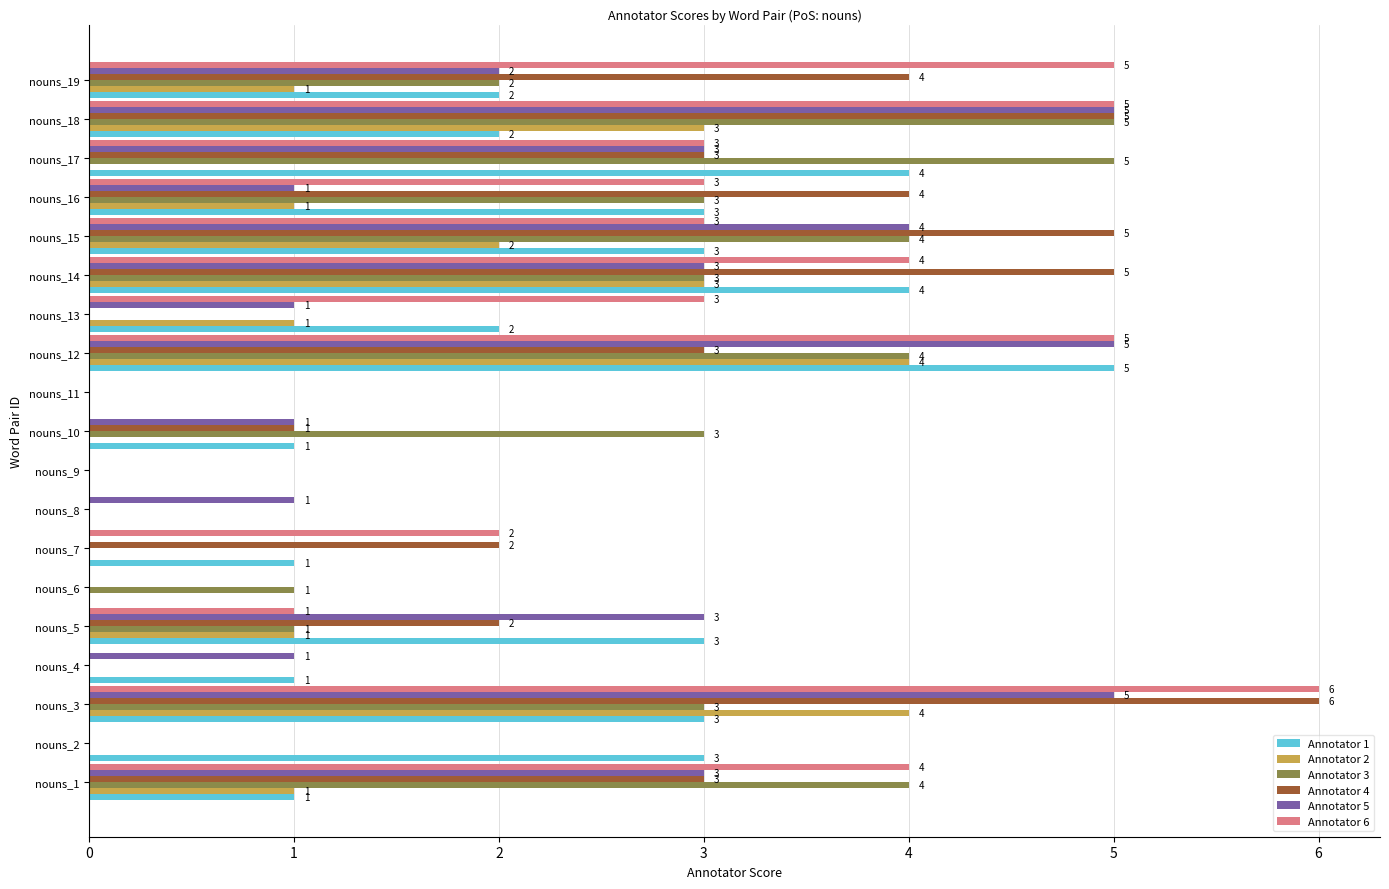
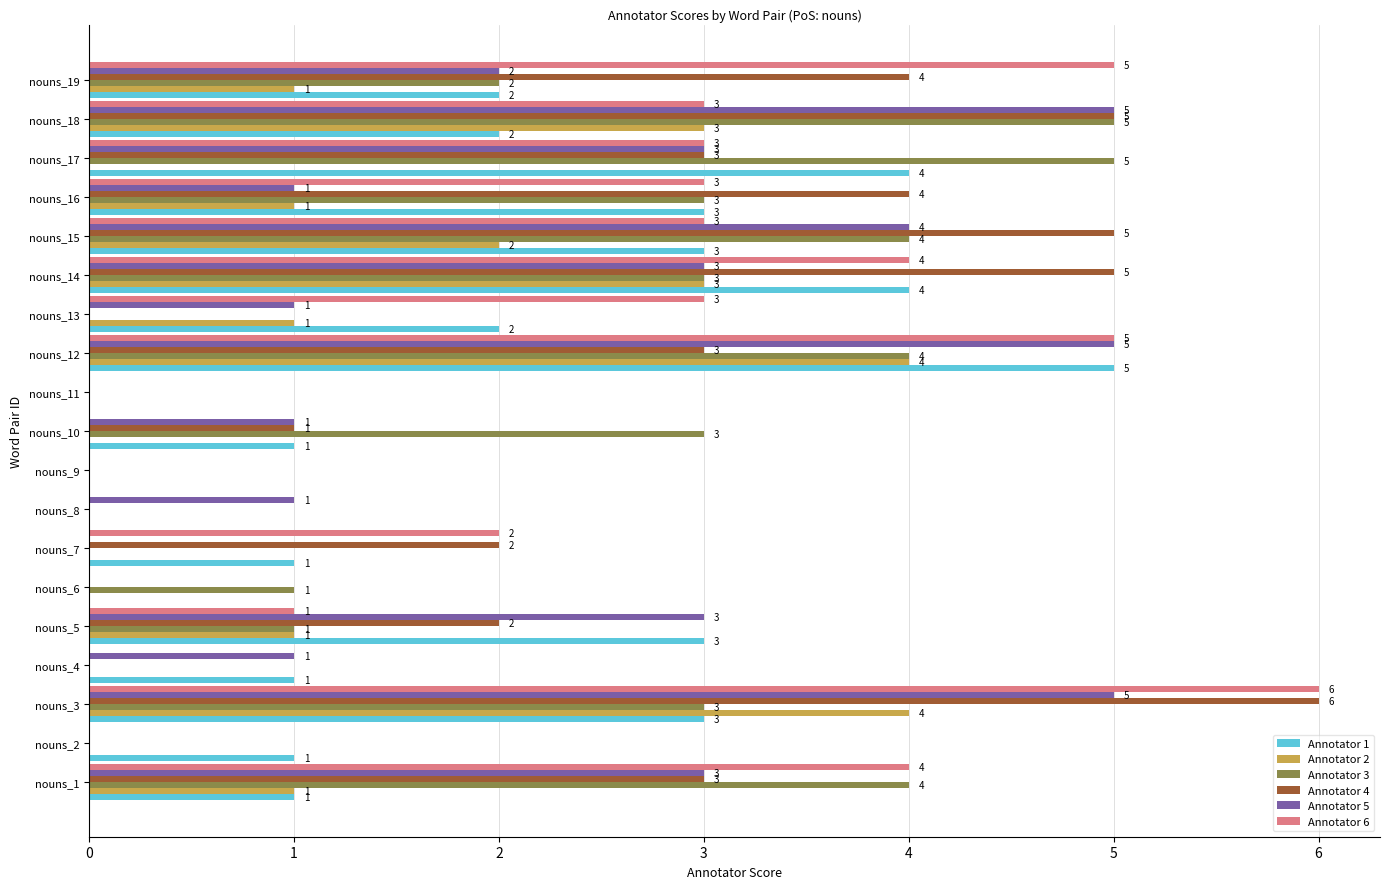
  {
    "Annotator 1": {
      "nouns_19": 2,
      "nouns_18": 2,
      "nouns_17": 4,
      "nouns_16": 3,
      "nouns_15": 3,
      "nouns_14": 4,
      "nouns_13": 2,
      "nouns_12": 5,
      "nouns_10": 1,
      "nouns_7": 1,
      "nouns_5": 3,
      "nouns_4": 1,
      "nouns_3": 3,
-     "nouns_2": 3
+     "nouns_2": 1
    },
    "Annotator 2": {
      "nouns_19": 1,
      "nouns_18": 3,
      "nouns_16": 1,
      "nouns_15": 2,
      "nouns_13": 1,
      "nouns_3": 4
    },
    "Annotator 5": {
      "nouns_19": 2,
      "nouns_16": 1,
      "nouns_15": 4,
      "nouns_14": 3,
      "nouns_13": 1,
      "nouns_8": 1,
      "nouns_5": 3,
      "nouns_4": 1,
      "nouns_3": 5
    },
    "Annotator 6": {
      "nouns_19": 5,
-     "nouns_18": 5,
+     "nouns_18": 3,
      "nouns_16": 3,
      "nouns_15": 3,
      "nouns_14": 4,
      "nouns_13": 3,
      "nouns_7": 2,
      "nouns_5": 1,
      "nouns_3": 6,
      "nouns_1": 4
    }
  }
